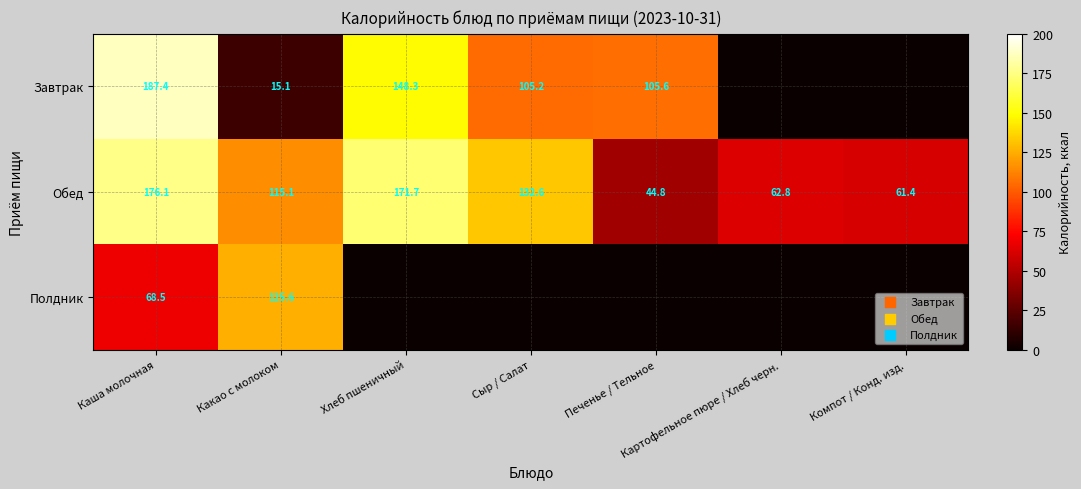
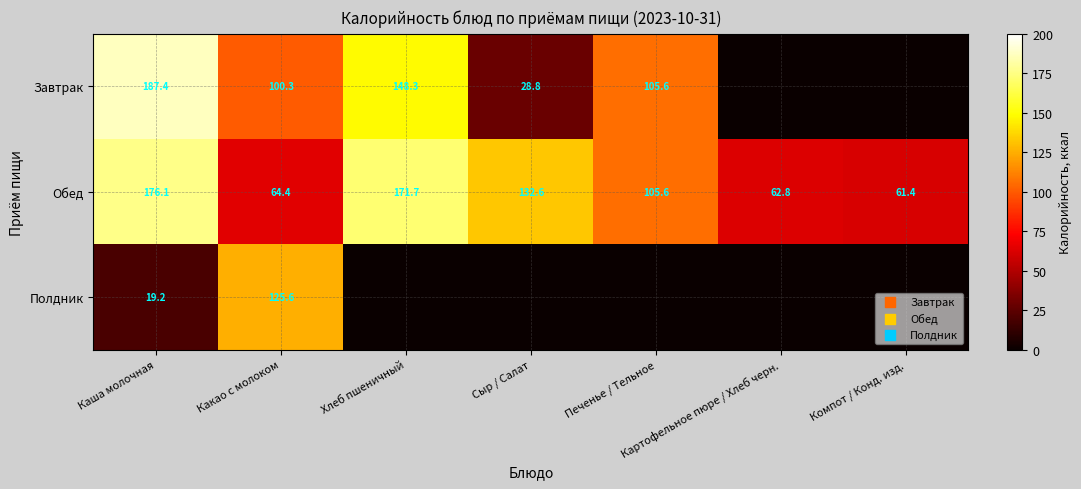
  {
    "Завтрак": {
      "Каша молочная": 187.4,
-     "Какао с молоком": 15.1,
+     "Какао с молоком": 100.3,
      "Хлеб пшеничный": 148.3,
-     "Сыр / Салат": 105.2,
+     "Сыр / Салат": 28.8,
      "Печенье / Тельное": 105.6
    },
    "Обед": {
      "Каша молочная": 176.1,
-     "Какао с молоком": 115.1,
+     "Какао с молоком": 64.4,
      "Хлеб пшеничный": 171.7,
      "Сыр / Салат": 132.6,
-     "Печенье / Тельное": 44.8,
+     "Печенье / Тельное": 105.6,
      "Картофельное пюре / Хлеб черн.": 62.8,
      "Компот / Конд. изд.": 61.4
    },
    "Полдник": {
-     "Каша молочная": 68.5,
+     "Каша молочная": 19.2,
      "Какао с молоком": 125.6
    }
  }
